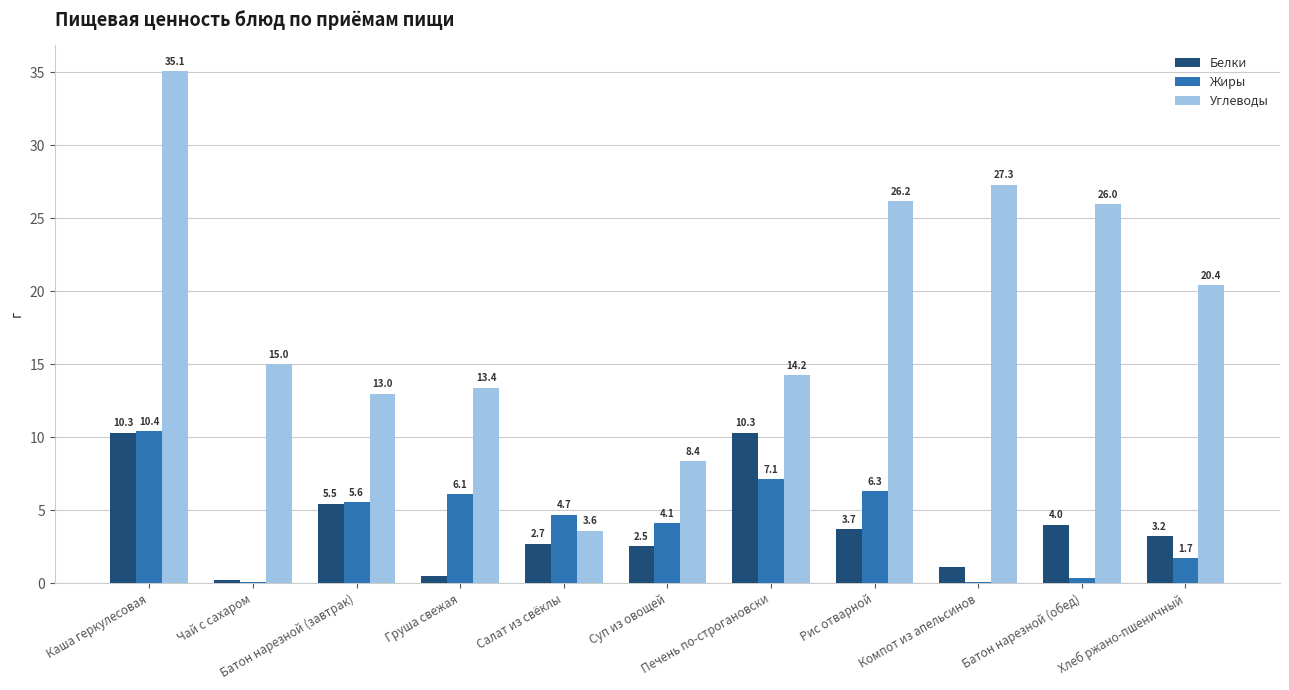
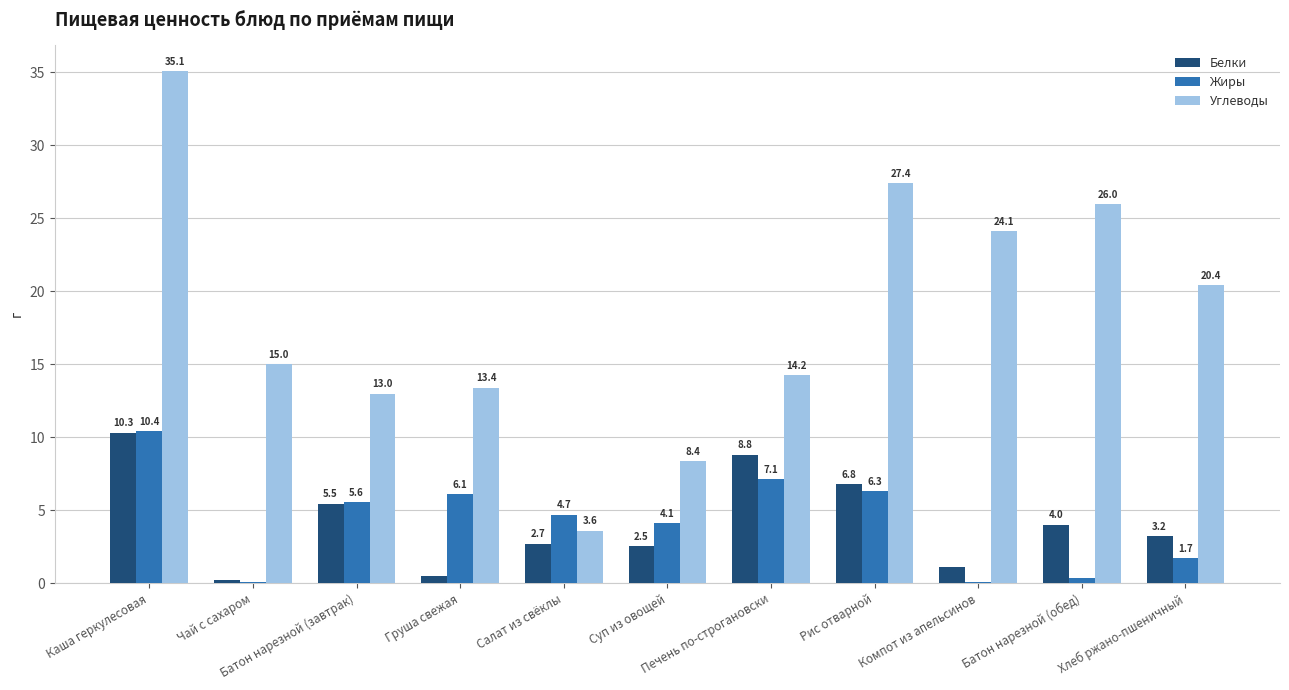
  {
    "Белки": {
      "Каша геркулесовая": 10.3,
      "Батон нарезной (завтрак)": 5.5,
      "Салат из свёклы": 2.7,
      "Суп из овощей": 2.5,
-     "Печень по-строгановски": 10.3,
-     "Рис отварной": 3.7,
+     "Печень по-строгановски": 8.8,
+     "Рис отварной": 6.8,
      "Батон нарезной (обед)": 4.0,
      "Хлеб ржано-пшеничный": 3.2
    },
    "Жиры": {
      "Каша геркулесовая": 10.4,
      "Батон нарезной (завтрак)": 5.6,
      "Груша свежая": 6.1,
      "Салат из свёклы": 4.7,
      "Суп из овощей": 4.1,
      "Печень по-строгановски": 7.1,
      "Рис отварной": 6.3,
      "Хлеб ржано-пшеничный": 1.7
    },
    "Углеводы": {
      "Каша геркулесовая": 35.1,
      "Чай с сахаром": 15.0,
      "Батон нарезной (завтрак)": 13.0,
      "Груша свежая": 13.4,
      "Салат из свёклы": 3.6,
      "Суп из овощей": 8.4,
      "Печень по-строгановски": 14.2,
-     "Рис отварной": 26.2,
-     "Компот из апельсинов": 27.3,
+     "Рис отварной": 27.4,
+     "Компот из апельсинов": 24.1,
      "Батон нарезной (обед)": 26.0,
      "Хлеб ржано-пшеничный": 20.4
    }
  }
